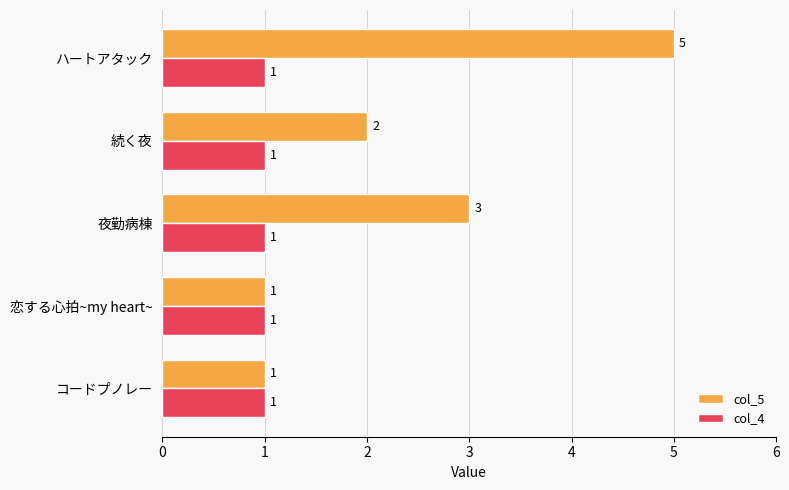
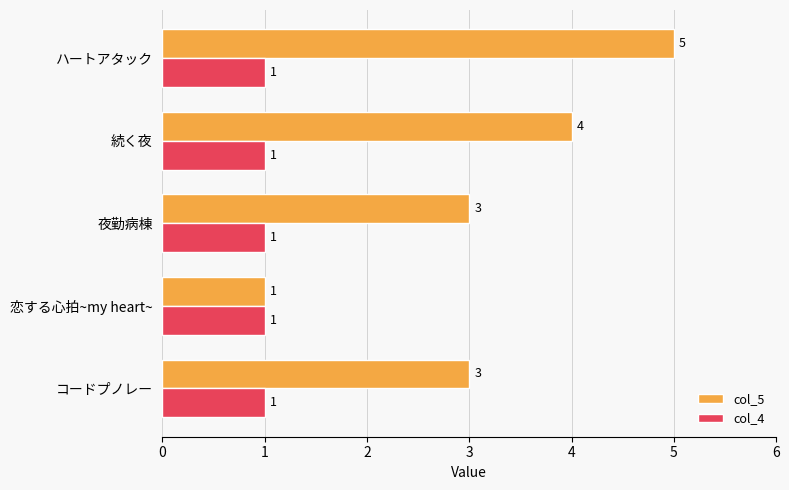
  {
    "col_5": {
      "ハートアタック": 5,
-     "続く夜": 2,
+     "続く夜": 4,
      "夜勤病棟": 3,
      "恋する心拍~my heart~": 1,
-     "コードプノレー": 1
+     "コードプノレー": 3
    },
    "col_4": {
      "ハートアタック": 1,
      "続く夜": 1,
      "夜勤病棟": 1,
      "恋する心拍~my heart~": 1,
      "コードプノレー": 1
    }
  }
